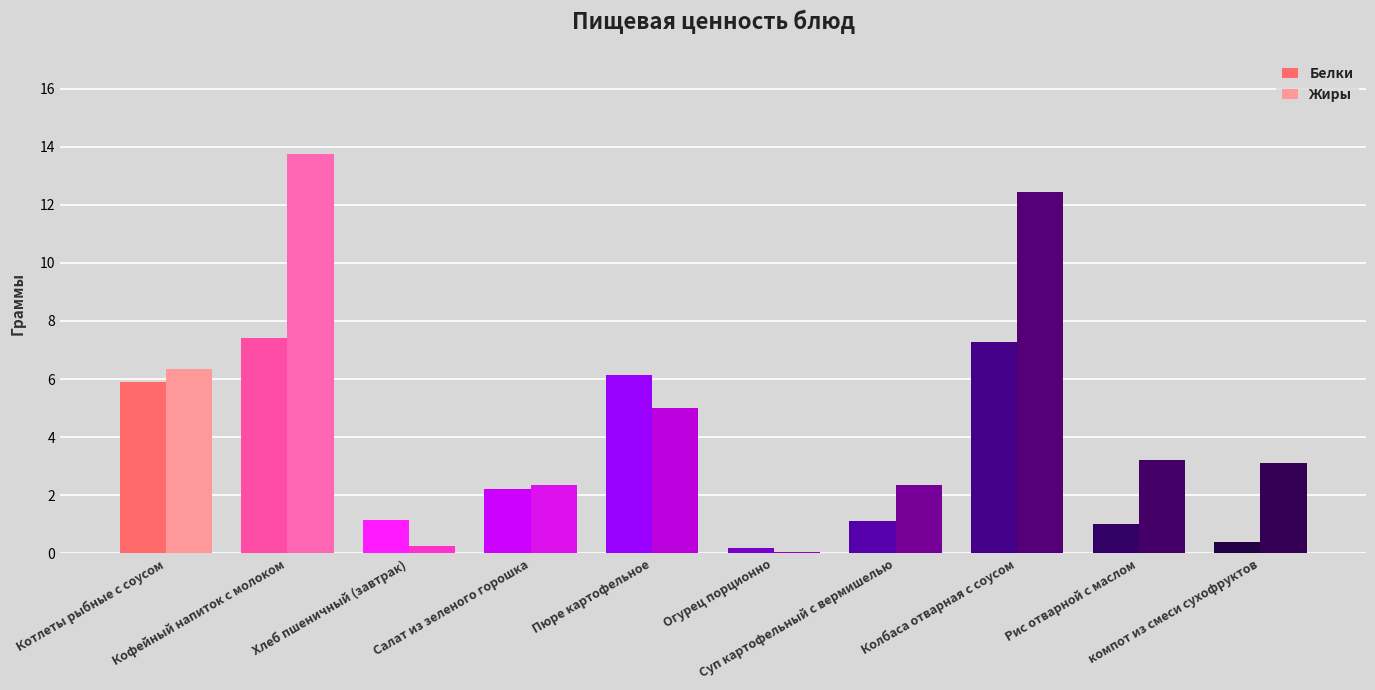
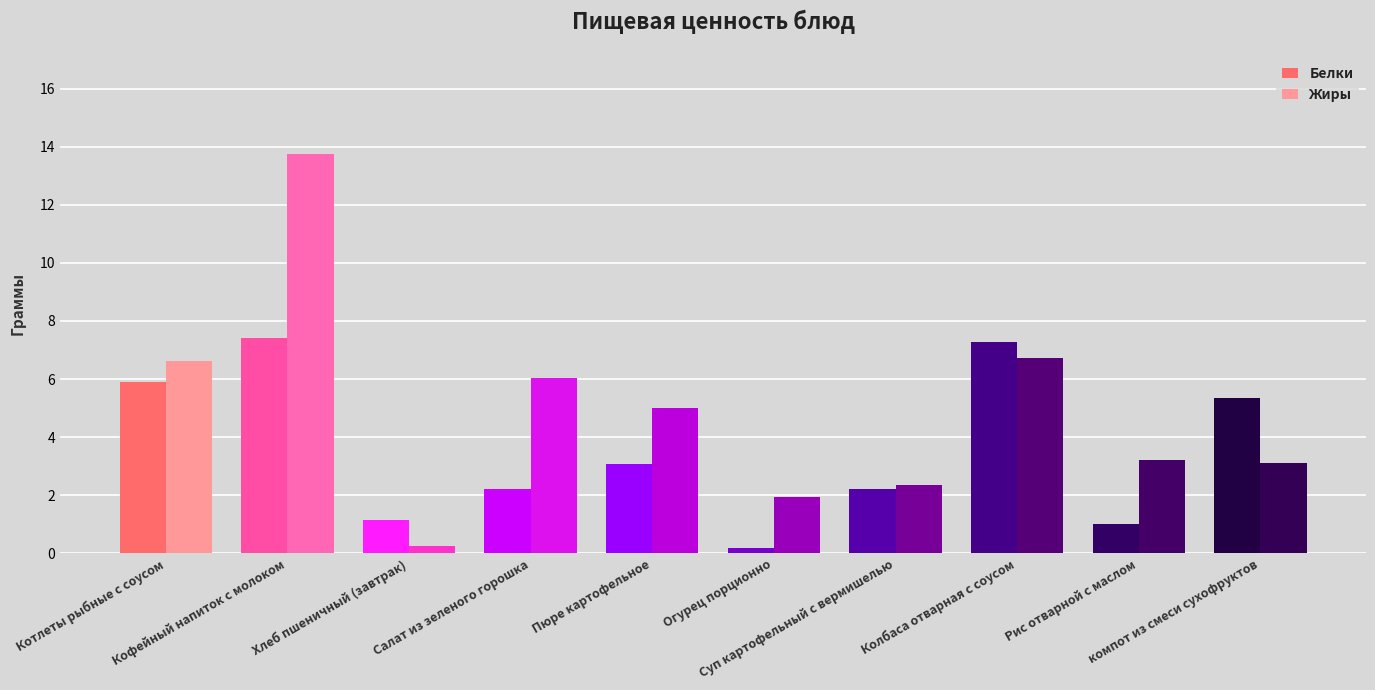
  {
    "Белки": {
      "Котлеты рыбные с соусом": 5.9,
      "Кофейный напиток с молоком": 7.4,
      "Хлеб пшеничный (завтрак)": 1.2,
      "Салат из зеленого горошка": 2.2,
-     "Пюре картофельное": 6.1,
+     "Пюре картофельное": 3.1,
      "Огурец порционно": 0.2,
-     "Суп картофельный с вермишелью": 1.1,
+     "Суп картофельный с вермишелью": 2.2,
      "Колбаса отварная с соусом": 7.3,
      "Рис отварной с маслом": 1.0,
-     "компот из смеси сухофруктов": 0.4
+     "компот из смеси сухофруктов": 5.4
    },
    "Жиры": {
-     "Котлеты рыбные с соусом": 6.3,
+     "Котлеты рыбные с соусом": 6.6,
      "Кофейный напиток с молоком": 13.7,
      "Хлеб пшеничный (завтрак)": 0.2,
-     "Салат из зеленого горошка": 2.4,
+     "Салат из зеленого горошка": 6.0,
      "Пюре картофельное": 5.0,
-     "Огурец порционно": 0.0,
+     "Огурец порционно": 1.9,
      "Суп картофельный с вермишелью": 2.4,
-     "Колбаса отварная с соусом": 12.4,
+     "Колбаса отварная с соусом": 6.7,
      "Рис отварной с маслом": 3.2,
      "компот из смеси сухофруктов": 3.1
    }
  }
